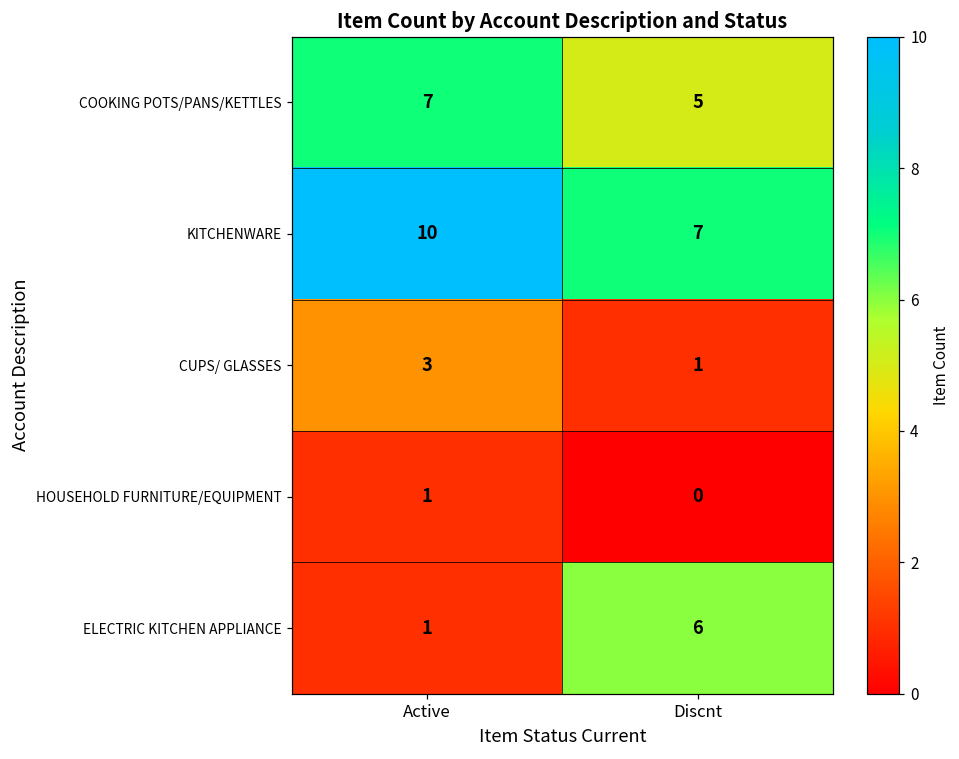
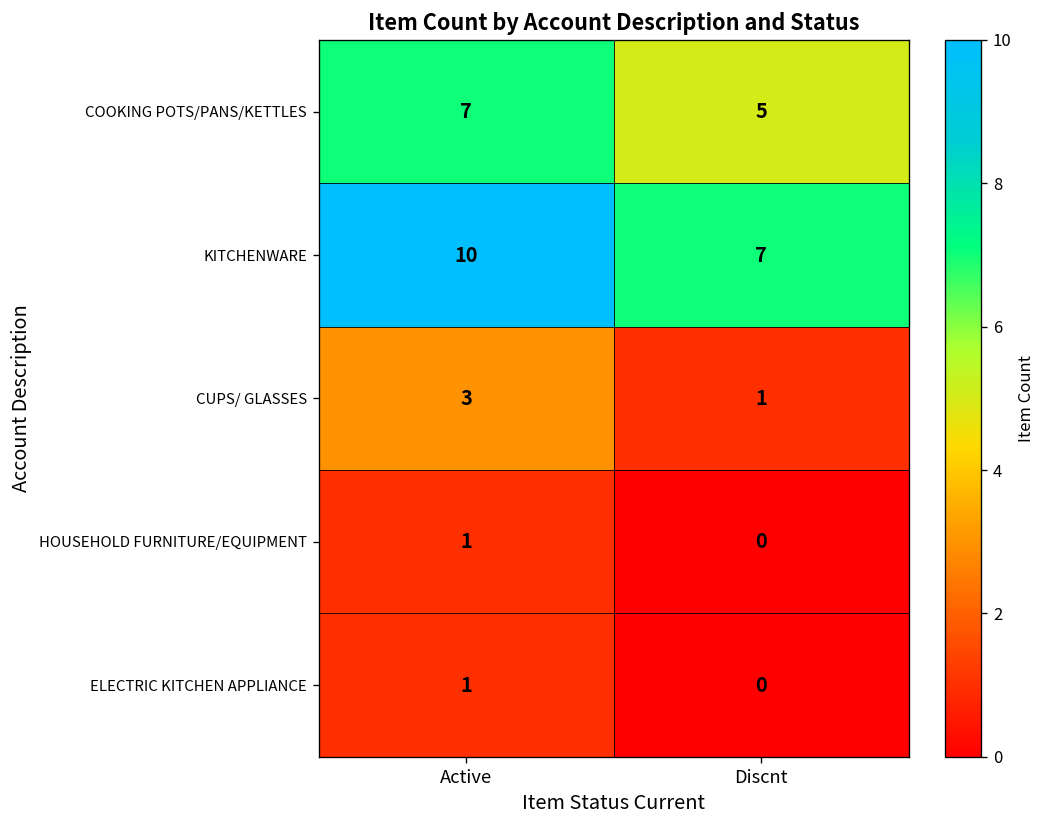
  {
    "COOKING POTS/PANS/KETTLES": {
      "Active": 7,
      "Discnt": 5
    },
    "KITCHENWARE": {
      "Active": 10,
      "Discnt": 7
    },
    "CUPS/ GLASSES": {
      "Active": 3,
      "Discnt": 1
    },
    "HOUSEHOLD FURNITURE/EQUIPMENT": {
      "Active": 1,
      "Discnt": 0
    },
    "ELECTRIC KITCHEN APPLIANCE": {
      "Active": 1,
-     "Discnt": 6
+     "Discnt": 0
    }
  }
